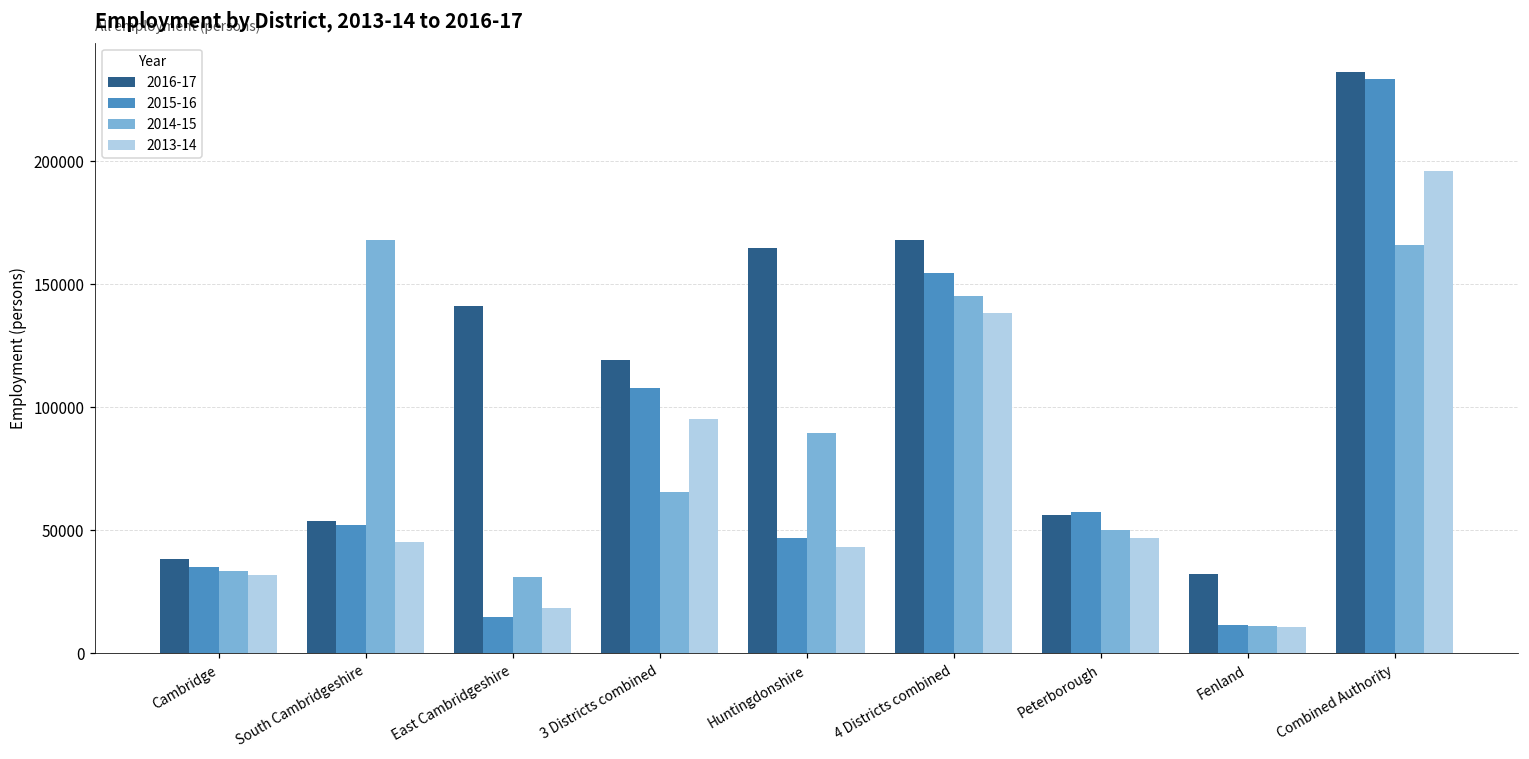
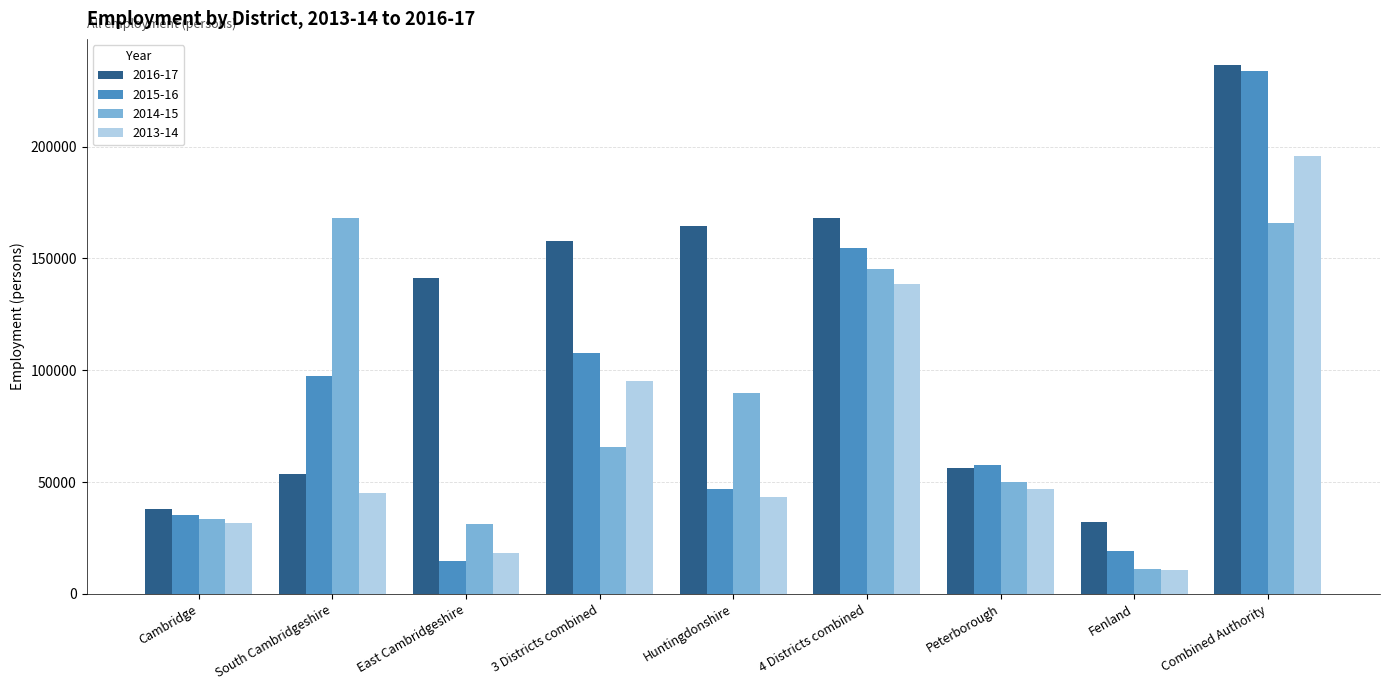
  {
    "2016-17": {
      "Cambridge": 38000,
      "South Cambridgeshire": 54000,
      "East Cambridgeshire": 141000,
-     "3 Districts combined": 119000,
+     "3 Districts combined": 158000,
      "Huntingdonshire": 165000,
      "4 Districts combined": 168000,
      "Peterborough": 56000,
      "Fenland": 32000,
      "Combined Authority": 236000
    },
    "2015-16": {
      "Cambridge": 35000,
-     "South Cambridgeshire": 52000,
+     "South Cambridgeshire": 98000,
      "East Cambridgeshire": 15000,
      "3 Districts combined": 108000,
      "Huntingdonshire": 47000,
      "4 Districts combined": 155000,
      "Peterborough": 58000,
-     "Fenland": 12000,
+     "Fenland": 19000,
      "Combined Authority": 234000
    },
    "2014-15": {
      "Cambridge": 34000,
      "South Cambridgeshire": 168000,
      "East Cambridgeshire": 31000,
      "3 Districts combined": 66000,
      "Huntingdonshire": 90000,
      "4 Districts combined": 145000,
      "Peterborough": 50000,
      "Fenland": 11000,
      "Combined Authority": 166000
    },
    "2013-14": {
      "Cambridge": 32000,
      "South Cambridgeshire": 45000,
      "East Cambridgeshire": 18000,
      "3 Districts combined": 95000,
      "Huntingdonshire": 43000,
      "4 Districts combined": 138000,
      "Peterborough": 47000,
      "Fenland": 11000,
      "Combined Authority": 196000
    }
  }
